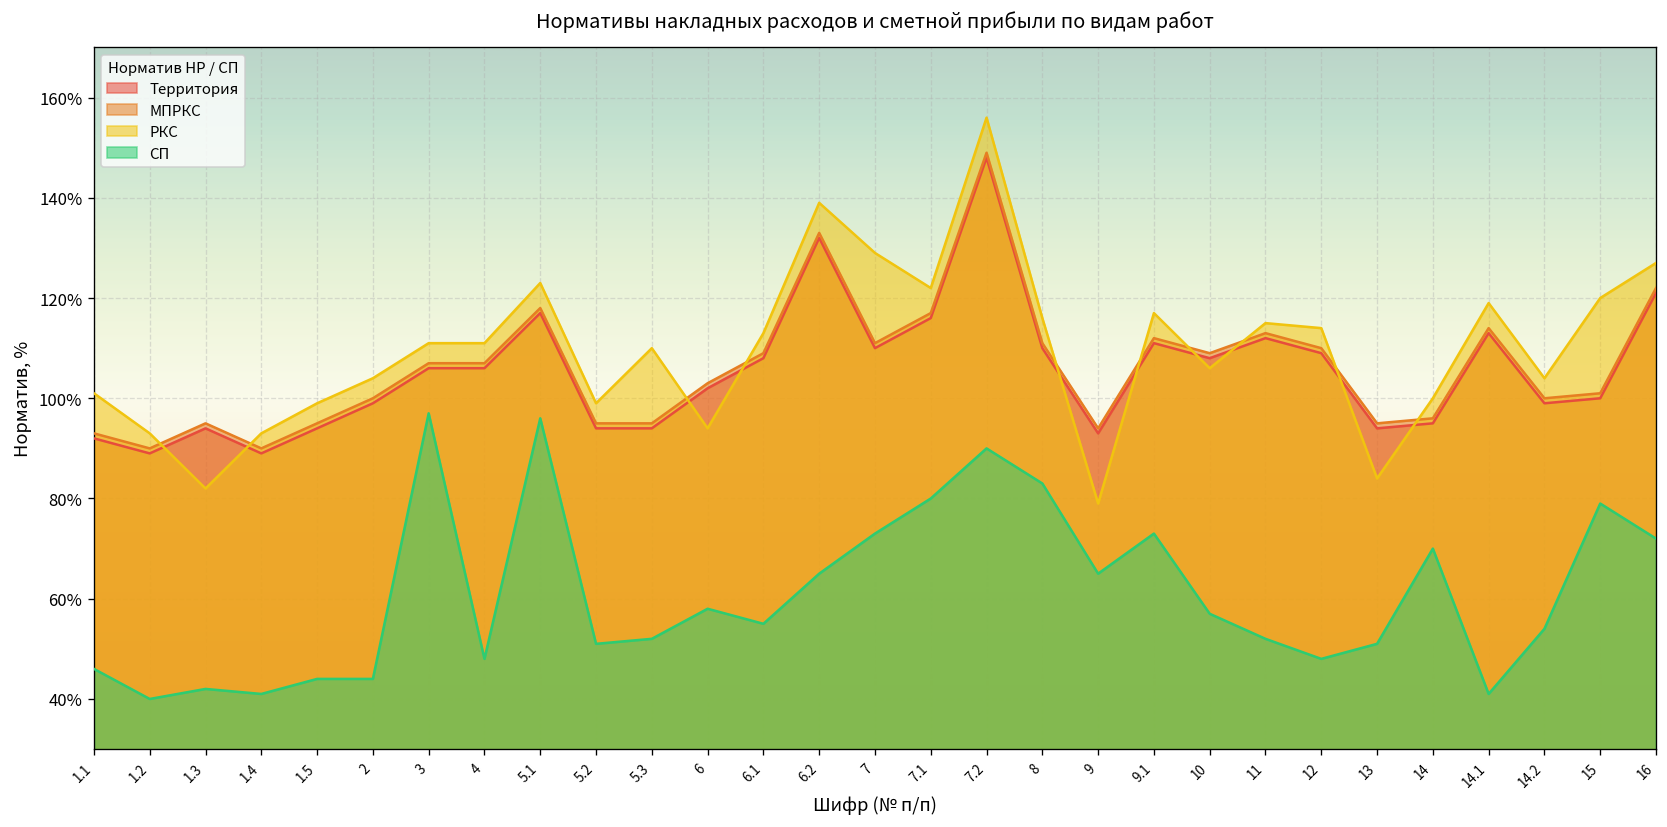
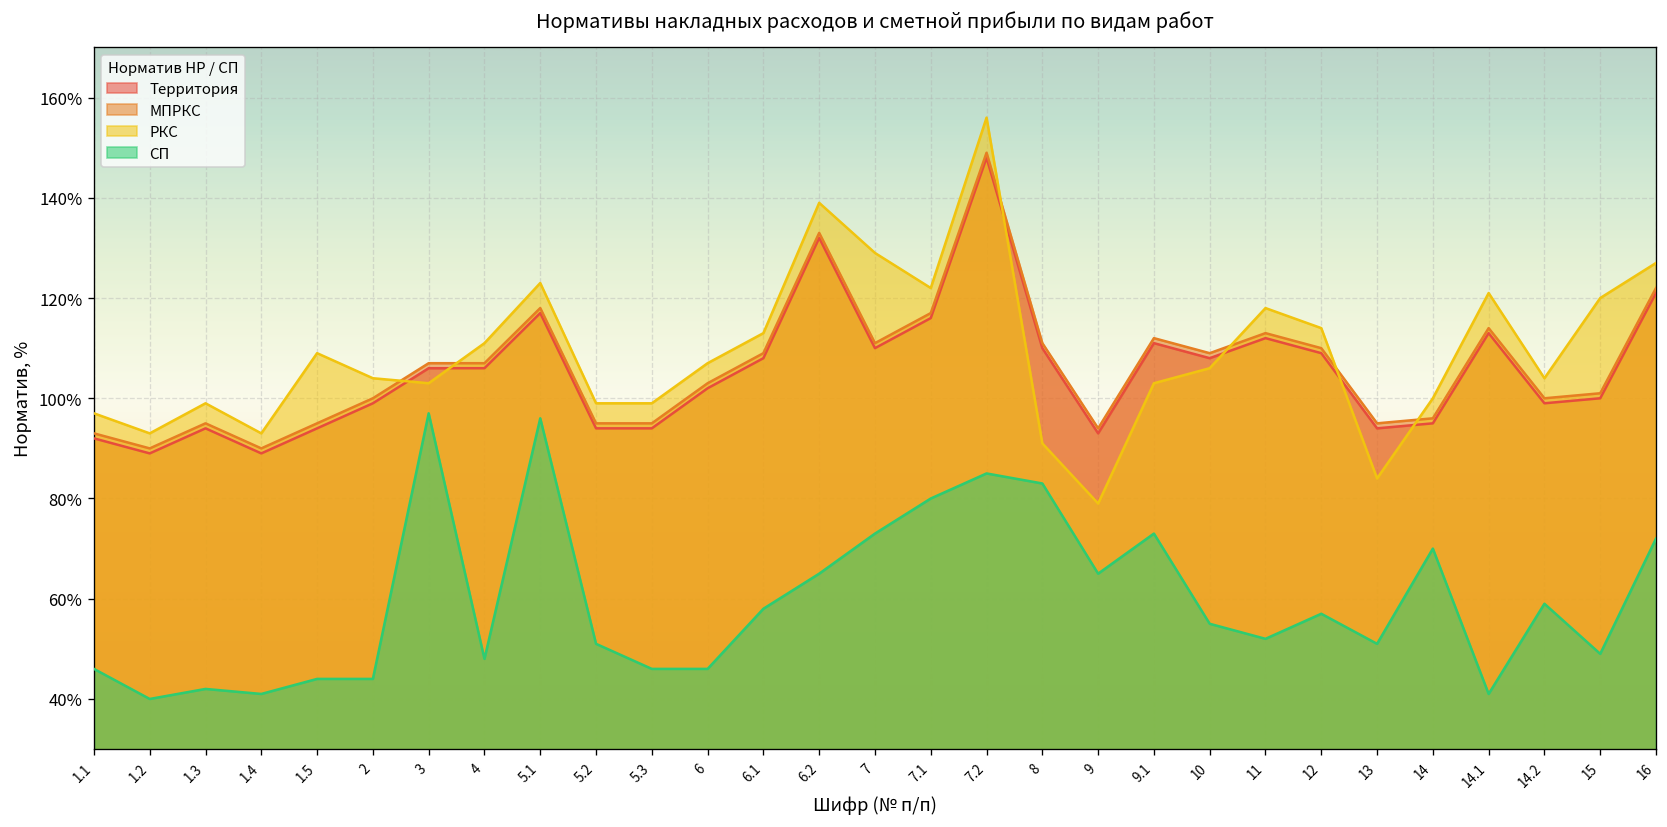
  {
    "РКС": {
-     "1.1": "101%",
+     "1.1": "97%",
      "1.2": "93%",
-     "1.3": "82%",
+     "1.3": "99%",
      "1.4": "93%",
-     "1.5": "99%",
+     "1.5": "109%",
      "2": "104%",
-     "3": "111%",
+     "3": "103%",
      "4": "111%",
      "5.1": "123%",
      "5.2": "99%",
-     "5.3": "110%",
-     "6": "94%",
+     "5.3": "99%",
+     "6": "107%",
      "6.1": "113%",
      "6.2": "139%",
      "7": "129%",
      "7.1": "122%",
      "7.2": "156%",
-     "8": "116%",
+     "8": "91%",
      "9": "79%",
-     "9.1": "117%",
+     "9.1": "103%",
      "10": "106%",
-     "11": "115%",
+     "11": "118%",
      "12": "114%",
      "13": "84%",
      "14": "100%",
-     "14.1": "119%",
+     "14.1": "121%",
      "14.2": "104%",
      "15": "120%",
      "16": "127%"
    },
    "СП": {
      "1.1": "46%",
      "1.2": "40%",
      "1.3": "42%",
      "1.4": "41%",
      "1.5": "44%",
      "2": "44%",
      "3": "97%",
      "4": "48%",
      "5.1": "96%",
      "5.2": "51%",
-     "5.3": "52%",
-     "6": "58%",
-     "6.1": "55%",
+     "5.3": "46%",
+     "6": "46%",
+     "6.1": "58%",
      "6.2": "65%",
      "7": "73%",
      "7.1": "80%",
-     "7.2": "90%",
+     "7.2": "85%",
      "8": "83%",
      "9": "65%",
      "9.1": "73%",
-     "10": "57%",
+     "10": "55%",
      "11": "52%",
-     "12": "48%",
+     "12": "57%",
      "13": "51%",
      "14": "70%",
      "14.1": "41%",
-     "14.2": "54%",
-     "15": "79%",
+     "14.2": "59%",
+     "15": "49%",
      "16": "72%"
    }
  }
